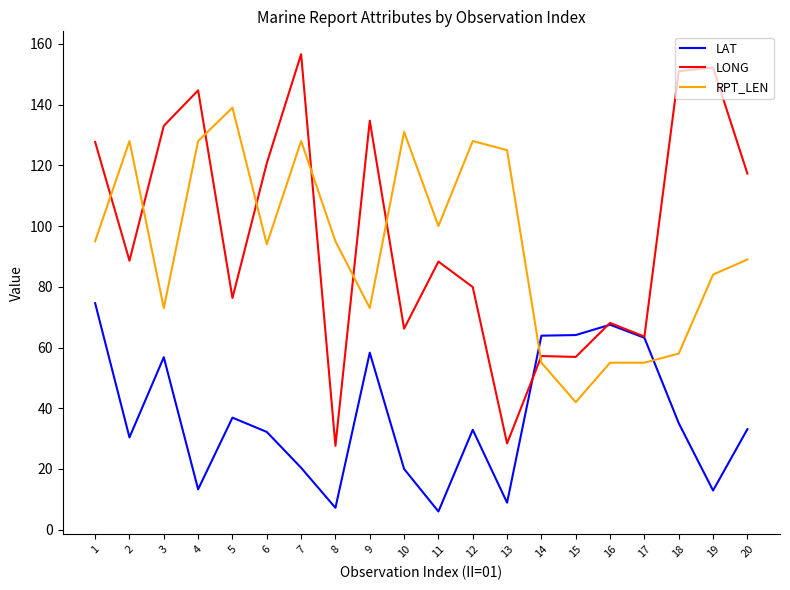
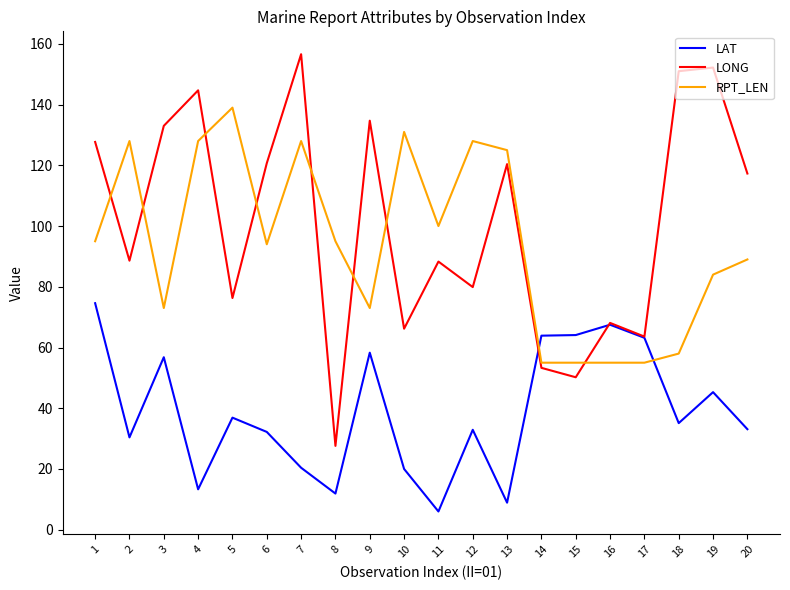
  {
    "LAT": {
      "1": 75,
      "2": 30,
      "3": 57,
      "4": 13,
      "5": 37,
      "6": 32,
      "7": 20,
-     "8": 7,
+     "8": 12,
      "9": 58,
      "10": 20,
      "11": 6,
      "12": 33,
      "13": 9,
      "14": 64,
      "15": 64,
      "18": 35,
-     "19": 13,
+     "19": 45,
      "20": 33
    },
    "LONG": {
      "1": 128,
      "2": 89,
      "3": 133,
      "4": 145,
      "5": 76,
      "6": 121,
      "7": 157,
      "8": 28,
      "9": 135,
      "10": 66,
      "11": 88,
      "12": 80,
-     "13": 28,
-     "14": 57,
-     "15": 57,
+     "13": 120,
+     "14": 53,
+     "15": 50,
      "20": 117
    },
    "RPT_LEN": {
      "1": 95,
      "2": 128,
      "3": 73,
      "4": 128,
      "5": 139,
      "6": 94,
      "7": 128,
      "8": 95,
      "9": 73,
      "10": 131,
      "11": 100,
      "12": 128,
      "13": 125,
      "14": 55,
-     "15": 42,
+     "15": 55,
      "16": 55,
      "17": 55,
      "18": 58,
      "19": 84,
      "20": 89
    }
  }
